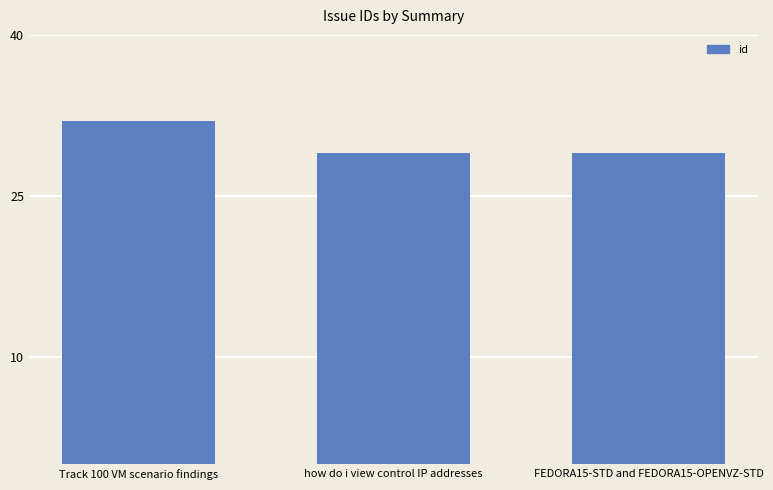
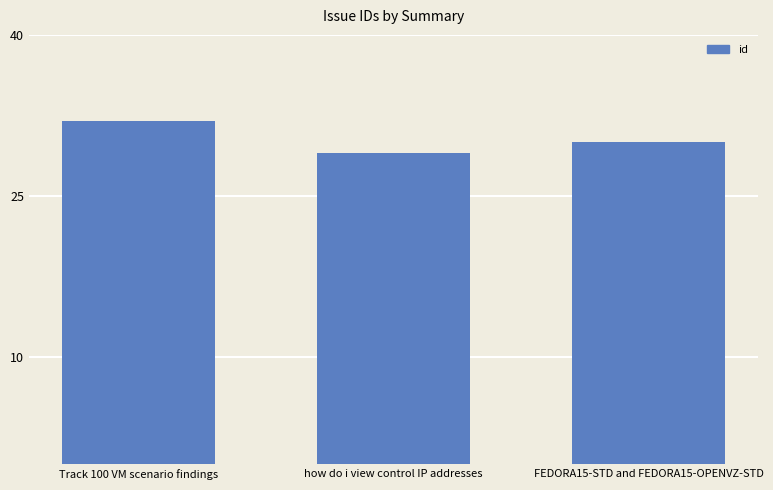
  {
    "Track 100 VM scenario findings": 32,
    "how do i view control IP addresses": 29,
-   "FEDORA15-STD and FEDORA15-OPENVZ-STD": 29
+   "FEDORA15-STD and FEDORA15-OPENVZ-STD": 30
  }
